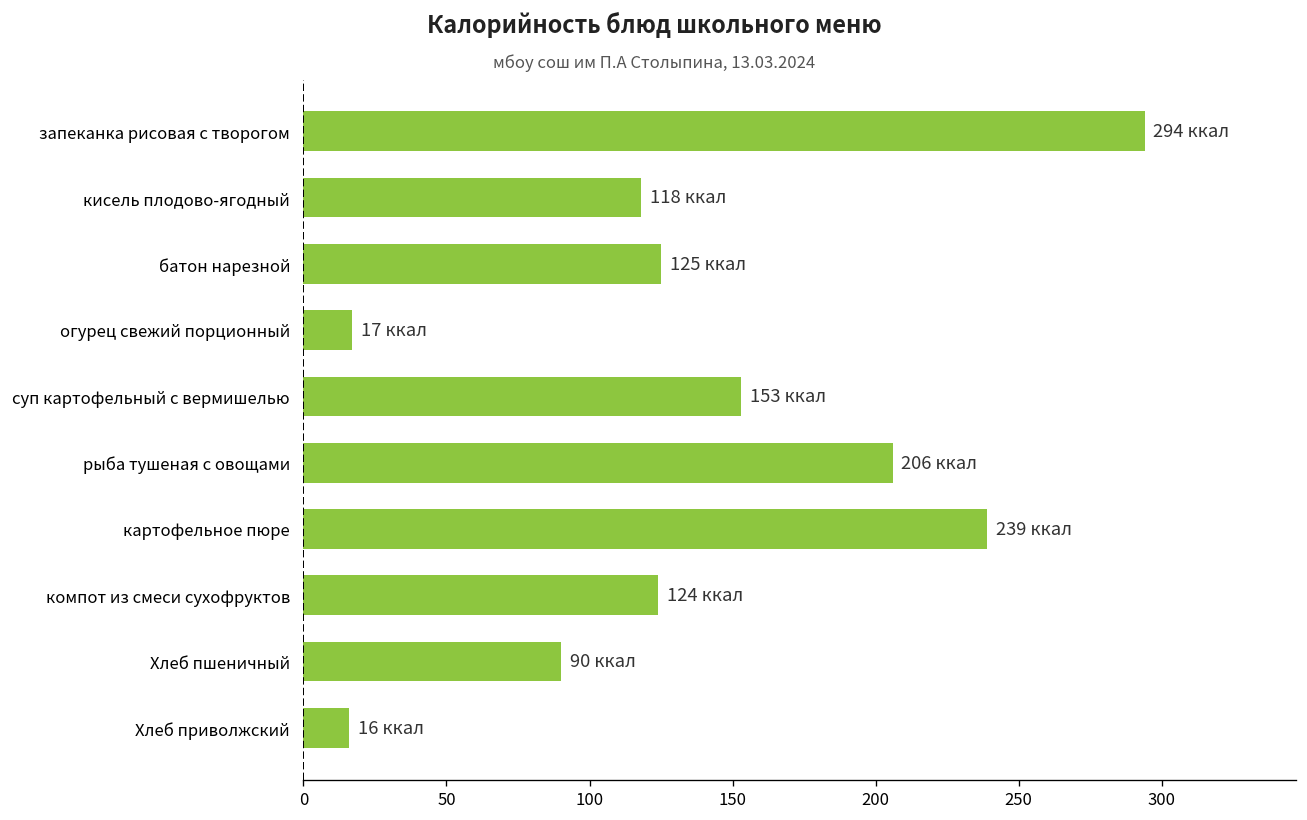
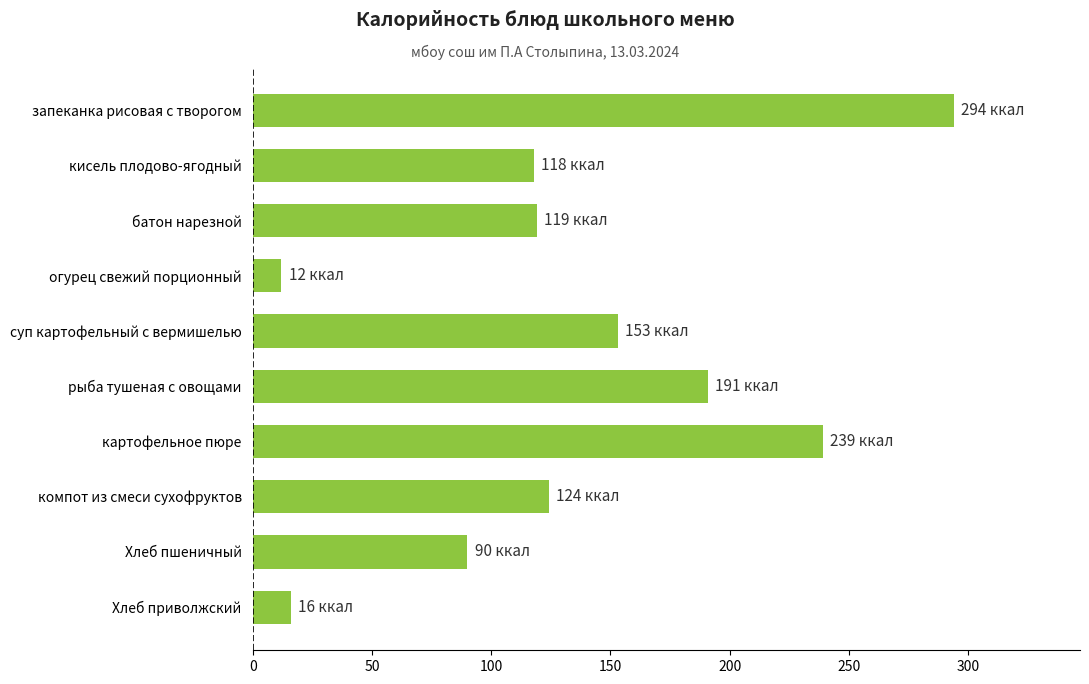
  {
    "запеканка рисовая с творогом": 294,
    "кисель плодово-ягодный": 118,
-   "батон нарезной": 125,
-   "огурец свежий порционный": 17,
+   "батон нарезной": 119,
+   "огурец свежий порционный": 12,
    "суп картофельный с вермишелью": 153,
-   "рыба тушеная с овощами": 206,
+   "рыба тушеная с овощами": 191,
    "картофельное пюре": 239,
    "компот из смеси сухофруктов": 124,
    "Хлеб пшеничный": 90,
    "Хлеб приволжский": 16
  }
